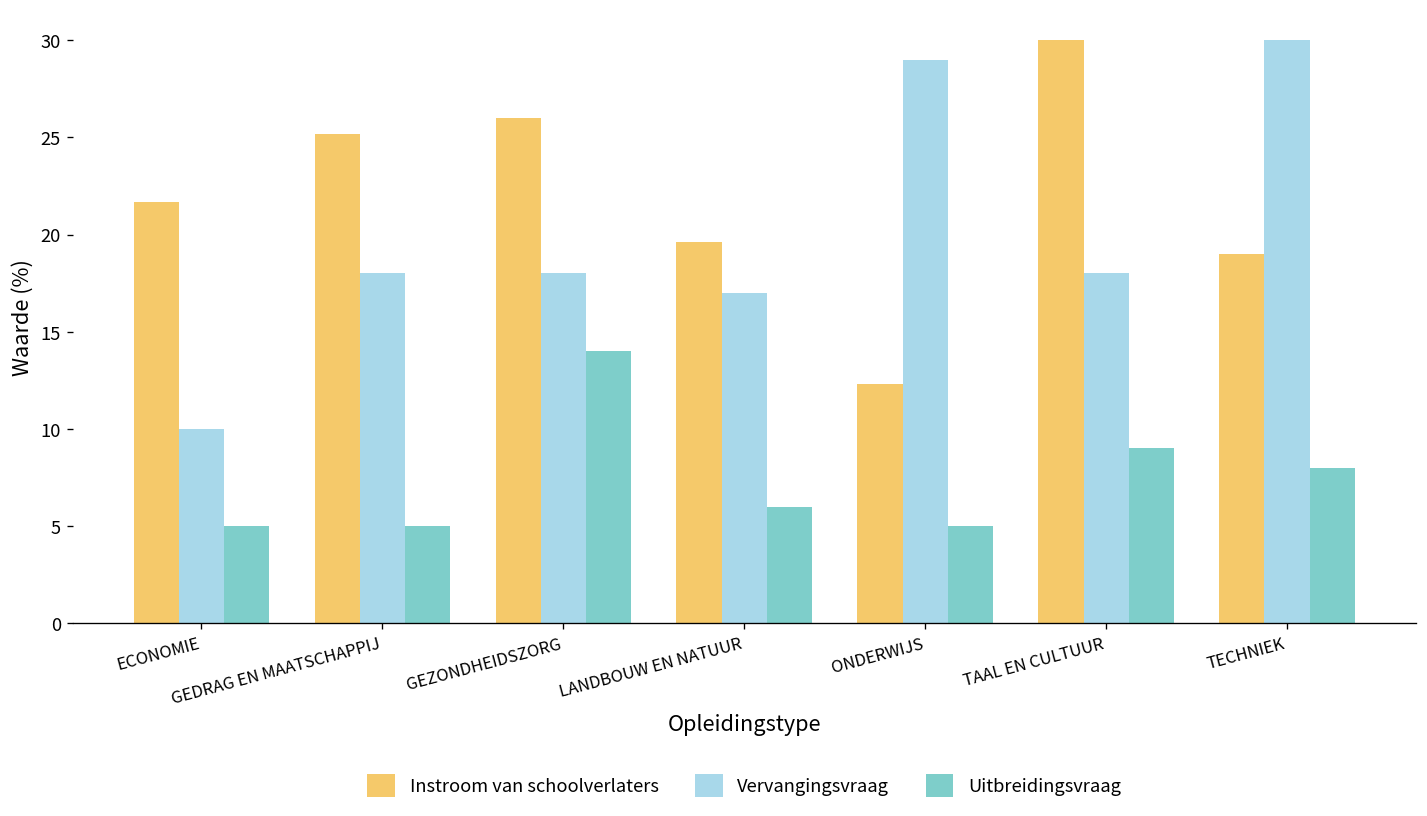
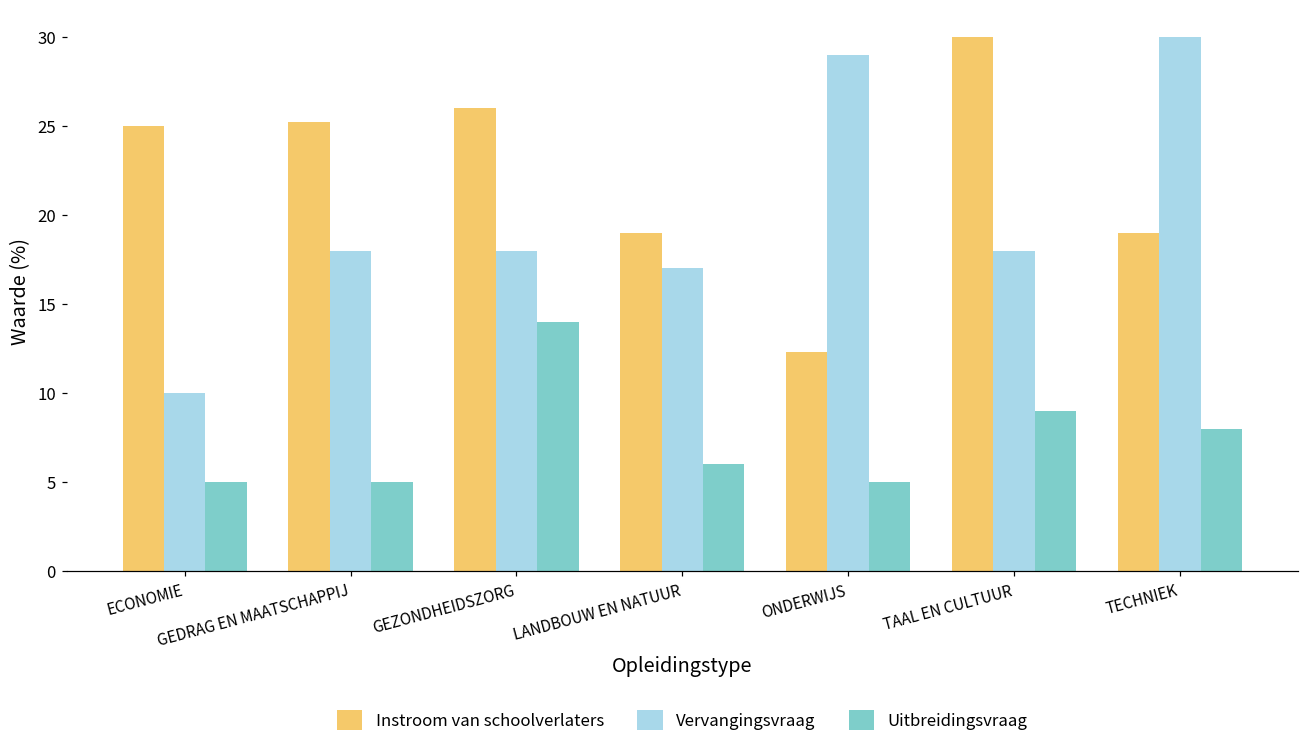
  {
    "Instroom van schoolverlaters": {
-     "ECONOMIE": 21.7,
+     "ECONOMIE": 25.0,
      "GEDRAG EN MAATSCHAPPIJ": 25.2,
      "GEZONDHEIDSZORG": 26.0,
-     "LANDBOUW EN NATUUR": 19.6,
+     "LANDBOUW EN NATUUR": 19.0,
      "ONDERWIJS": 12.3,
      "TAAL EN CULTUUR": 30.0,
      "TECHNIEK": 19.0
    }
  }
